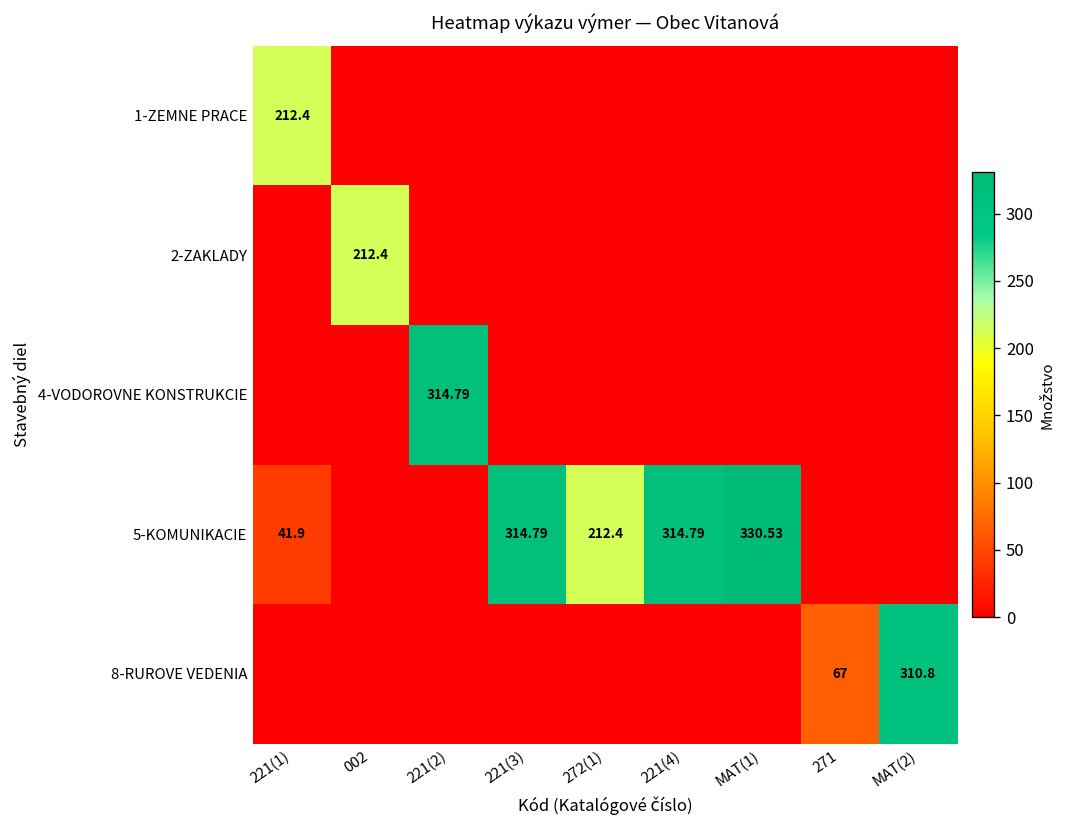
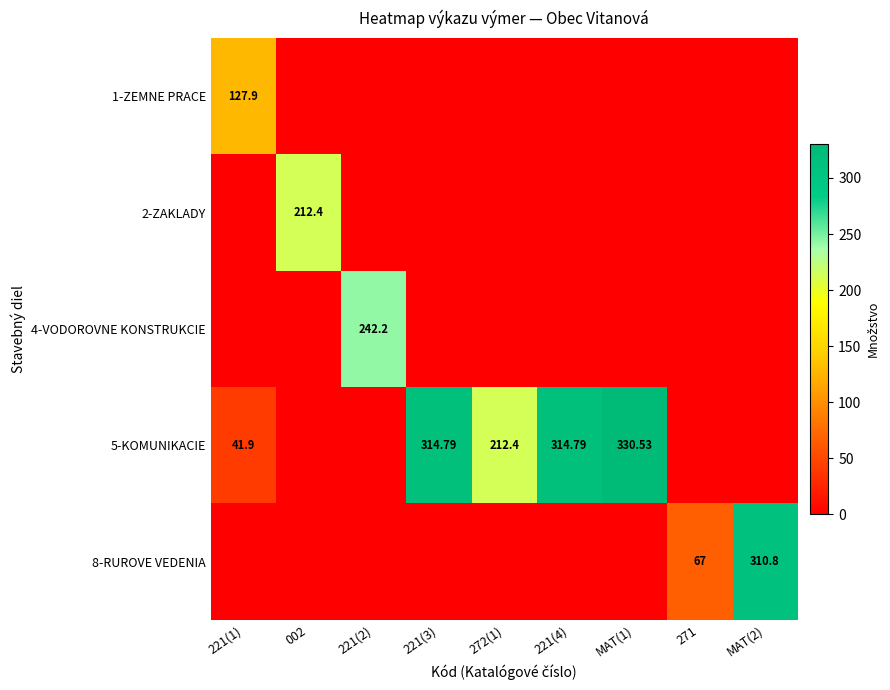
  {
    "1-ZEMNE PRACE": {
-     "221(1)": 212.4
+     "221(1)": 127.9
    },
    "2-ZAKLADY": {
      "002": 212.4
    },
    "4-VODOROVNE KONSTRUKCIE": {
-     "221(2)": 314.79
+     "221(2)": 242.2
    },
    "5-KOMUNIKACIE": {
      "221(1)": 41.9,
      "221(3)": 314.79,
      "272(1)": 212.4,
      "221(4)": 314.79,
      "MAT(1)": 330.53
    },
    "8-RUROVE VEDENIA": {
      "271": 67,
      "MAT(2)": 310.8
    }
  }
